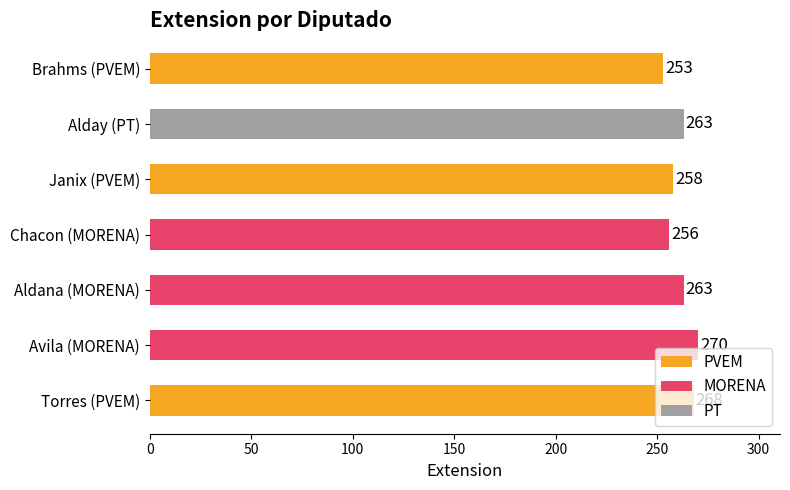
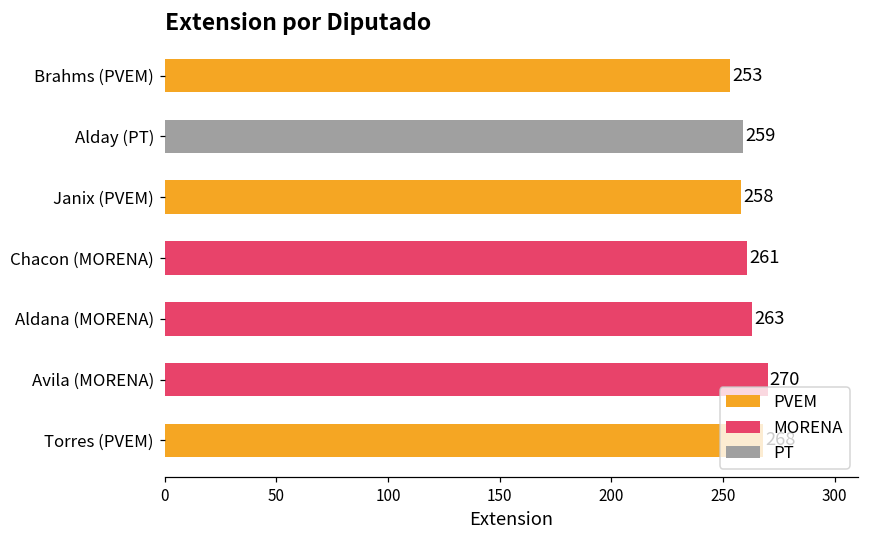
  {
    "Brahms (PVEM)": 253,
-   "Alday (PT)": 263,
+   "Alday (PT)": 259,
    "Janix (PVEM)": 258,
-   "Chacon (MORENA)": 256,
+   "Chacon (MORENA)": 261,
    "Aldana (MORENA)": 263
  }
